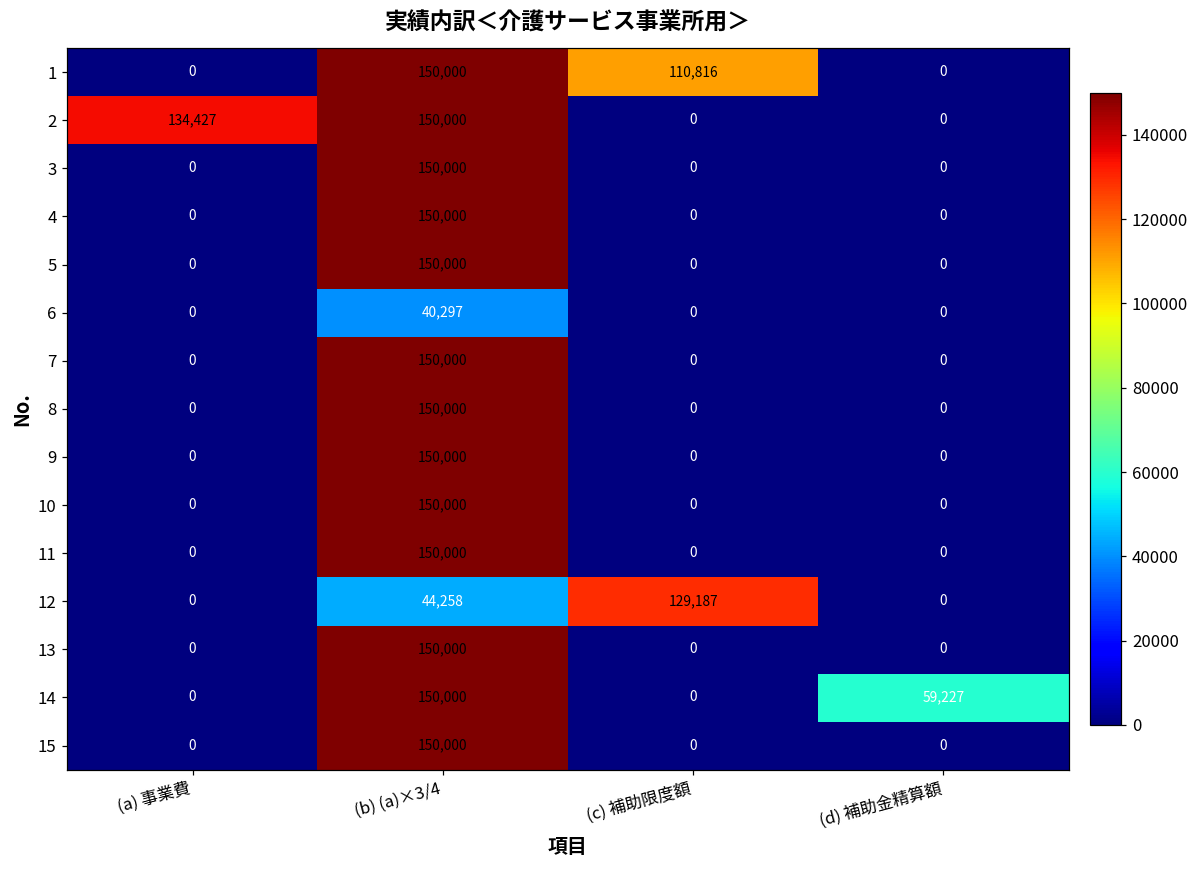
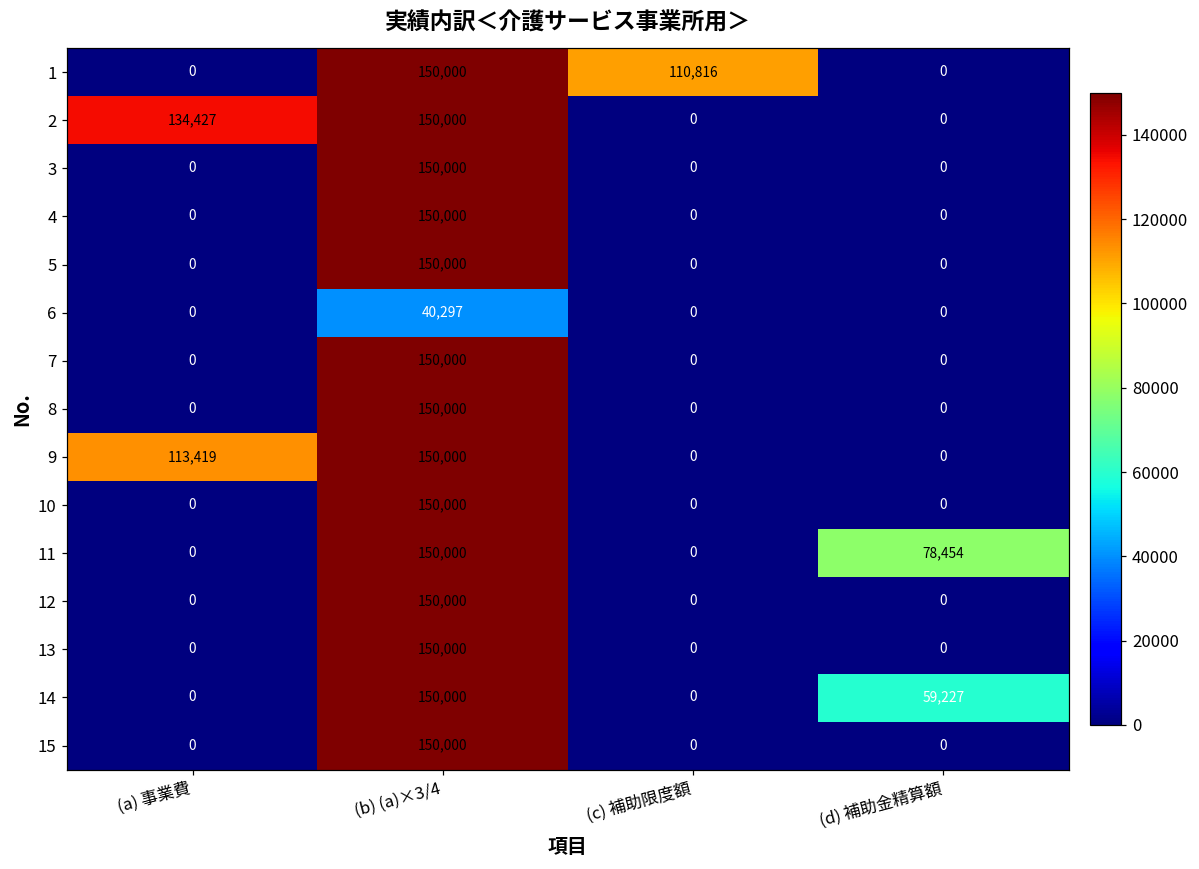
  {
    "1": {
      "(a) 事業費": "0",
      "(b) (a)×3/4": "150,000",
      "(c) 補助限度額": "110,816",
      "(d) 補助金精算額": "0"
    },
    "2": {
      "(a) 事業費": "134,427",
      "(b) (a)×3/4": "150,000",
      "(c) 補助限度額": "0",
      "(d) 補助金精算額": "0"
    },
    "3": {
      "(a) 事業費": "0",
      "(b) (a)×3/4": "150,000",
      "(c) 補助限度額": "0",
      "(d) 補助金精算額": "0"
    },
    "4": {
      "(a) 事業費": "0",
      "(b) (a)×3/4": "150,000",
      "(c) 補助限度額": "0",
      "(d) 補助金精算額": "0"
    },
    "5": {
      "(a) 事業費": "0",
      "(b) (a)×3/4": "150,000",
      "(c) 補助限度額": "0",
      "(d) 補助金精算額": "0"
    },
    "6": {
      "(a) 事業費": "0",
      "(b) (a)×3/4": "40,297",
      "(c) 補助限度額": "0",
      "(d) 補助金精算額": "0"
    },
    "7": {
      "(a) 事業費": "0",
      "(b) (a)×3/4": "150,000",
      "(c) 補助限度額": "0",
      "(d) 補助金精算額": "0"
    },
    "8": {
      "(a) 事業費": "0",
      "(b) (a)×3/4": "150,000",
      "(c) 補助限度額": "0",
      "(d) 補助金精算額": "0"
    },
    "9": {
-     "(a) 事業費": "0",
+     "(a) 事業費": "113,419",
      "(b) (a)×3/4": "150,000",
      "(c) 補助限度額": "0",
      "(d) 補助金精算額": "0"
    },
    "10": {
      "(a) 事業費": "0",
      "(b) (a)×3/4": "150,000",
      "(c) 補助限度額": "0",
      "(d) 補助金精算額": "0"
    },
    "11": {
      "(a) 事業費": "0",
      "(b) (a)×3/4": "150,000",
      "(c) 補助限度額": "0",
-     "(d) 補助金精算額": "0"
+     "(d) 補助金精算額": "78,454"
    },
    "12": {
      "(a) 事業費": "0",
-     "(b) (a)×3/4": "44,258",
-     "(c) 補助限度額": "129,187",
+     "(b) (a)×3/4": "150,000",
+     "(c) 補助限度額": "0",
      "(d) 補助金精算額": "0"
    },
    "13": {
      "(a) 事業費": "0",
      "(b) (a)×3/4": "150,000",
      "(c) 補助限度額": "0",
      "(d) 補助金精算額": "0"
    },
    "14": {
      "(a) 事業費": "0",
      "(b) (a)×3/4": "150,000",
      "(c) 補助限度額": "0",
      "(d) 補助金精算額": "59,227"
    },
    "15": {
      "(a) 事業費": "0",
      "(b) (a)×3/4": "150,000",
      "(c) 補助限度額": "0",
      "(d) 補助金精算額": "0"
    }
  }
